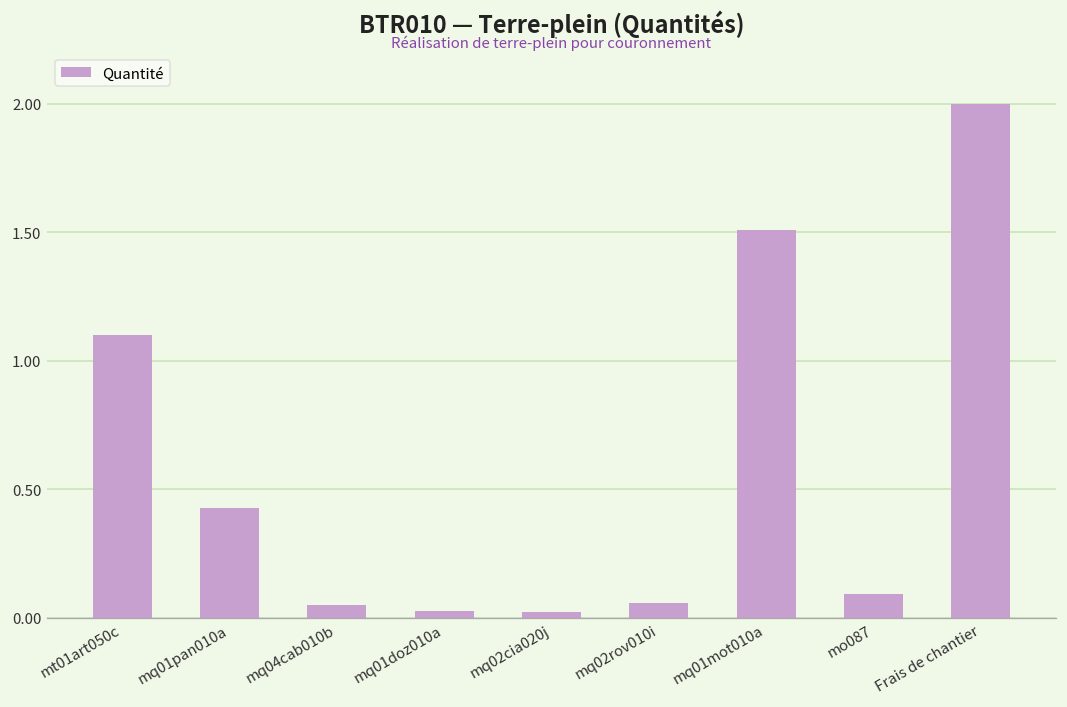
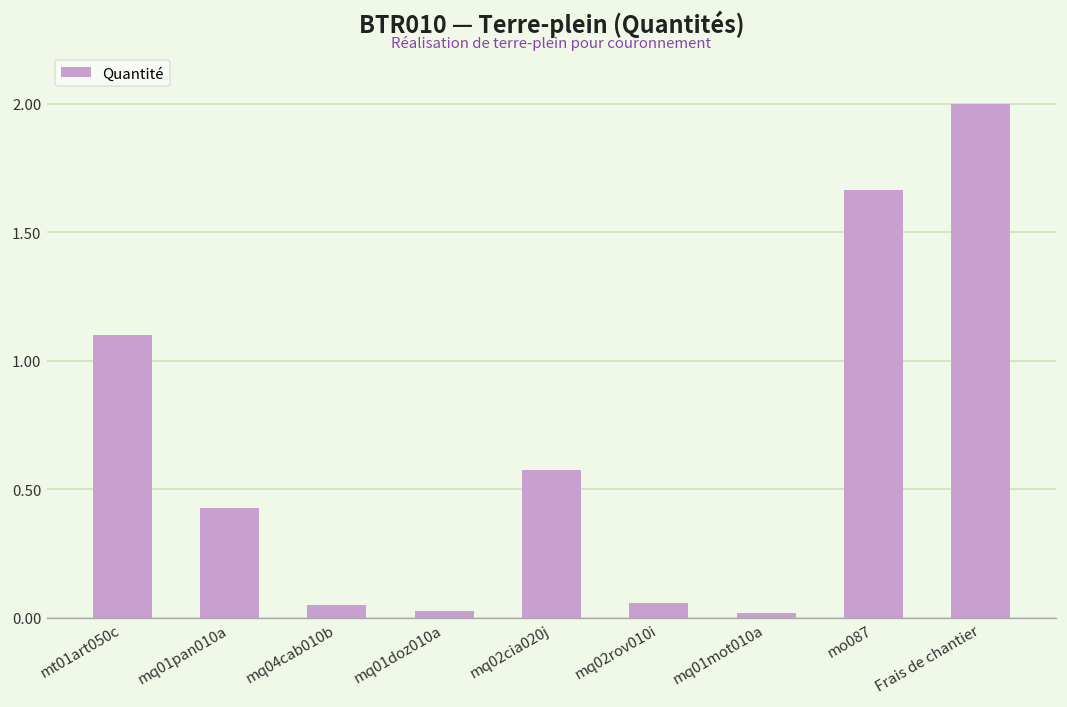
  {
    "mt01art050c": 1.10,
    "mq01pan010a": 0.43,
    "mq04cab010b": 0.05,
    "mq01doz010a": 0.02,
-   "mq02cia020j": 0.02,
+   "mq02cia020j": 0.58,
    "mq02rov010i": 0.06,
-   "mq01mot010a": 1.51,
-   "mo087": 0.09,
+   "mq01mot010a": 0.02,
+   "mo087": 1.66,
    "Frais de chantier": 2.00
  }
